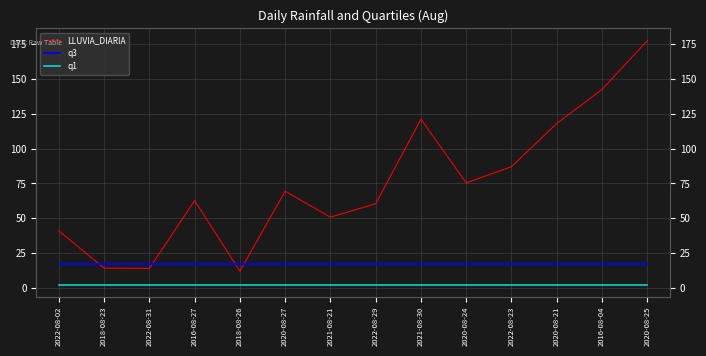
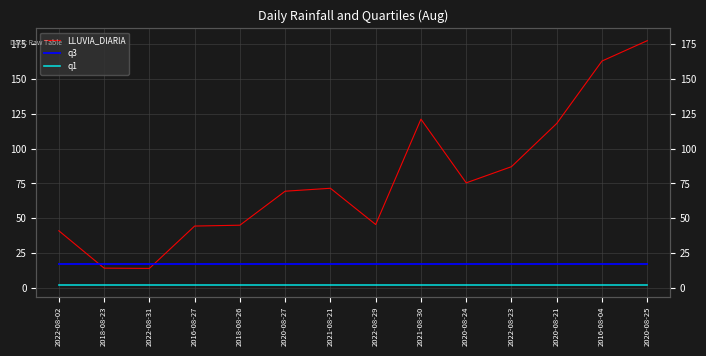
  {
    "LLUVIA_DIARIA": {
      "2022-08-02": 41,
      "2018-08-23": 14,
      "2022-08-31": 14,
-     "2016-08-27": 63,
-     "2018-08-26": 12,
+     "2016-08-27": 44,
+     "2018-08-26": 45,
      "2020-08-27": 69,
-     "2021-08-21": 51,
-     "2022-08-29": 60,
+     "2021-08-21": 72,
+     "2022-08-29": 46,
      "2021-08-30": 121,
      "2020-08-24": 75,
      "2022-08-23": 87,
      "2020-08-21": 118,
-     "2016-08-04": 142,
+     "2016-08-04": 163,
      "2020-08-25": 177
    },
    "q3": {
      "2022-08-02": 17,
      "2018-08-23": 17,
      "2022-08-31": 17,
      "2016-08-27": 17,
      "2018-08-26": 17,
      "2020-08-27": 17,
      "2021-08-21": 17,
      "2022-08-29": 17,
      "2021-08-30": 17,
      "2020-08-24": 17,
      "2022-08-23": 17,
      "2020-08-21": 17,
      "2016-08-04": 17,
      "2020-08-25": 17
    },
    "q1": {
      "2022-08-02": 2,
      "2018-08-23": 2,
      "2022-08-31": 2,
      "2016-08-27": 2,
      "2018-08-26": 2,
      "2020-08-27": 2,
      "2021-08-21": 2,
      "2022-08-29": 2,
      "2021-08-30": 2,
      "2020-08-24": 2,
      "2022-08-23": 2,
      "2020-08-21": 2,
      "2016-08-04": 2,
      "2020-08-25": 2
    }
  }
